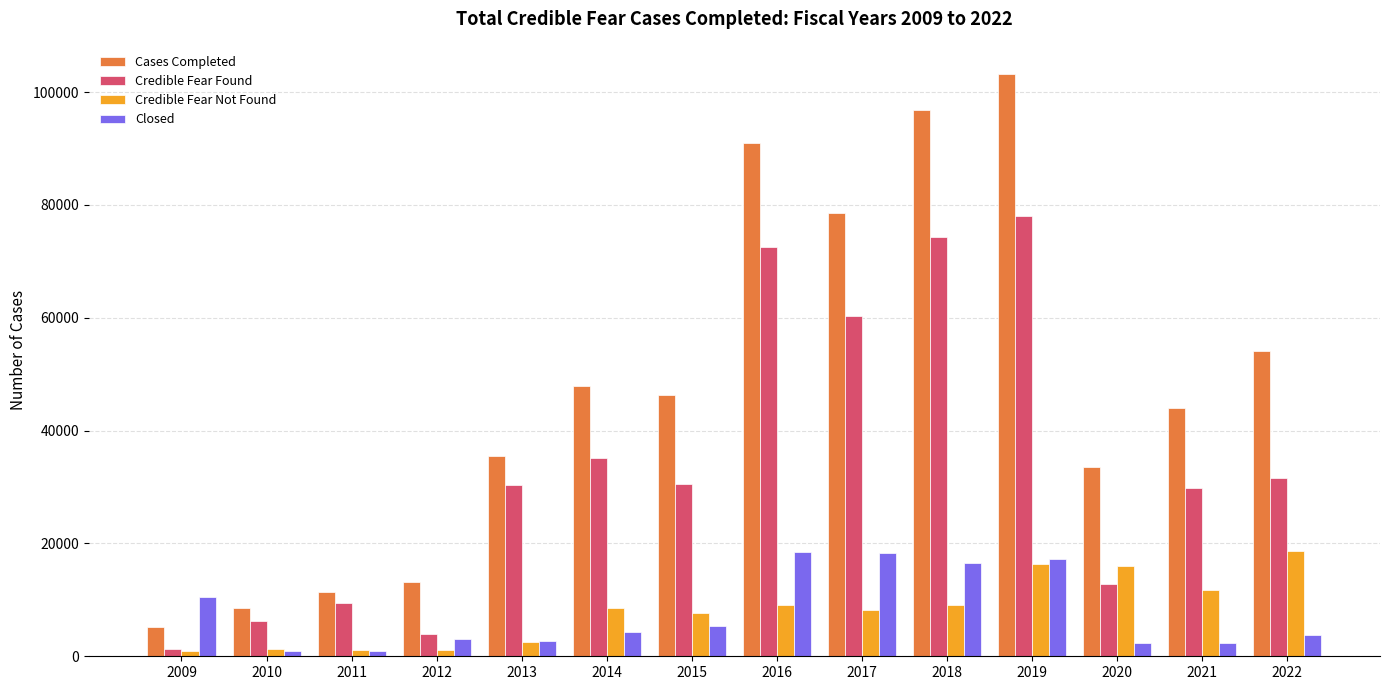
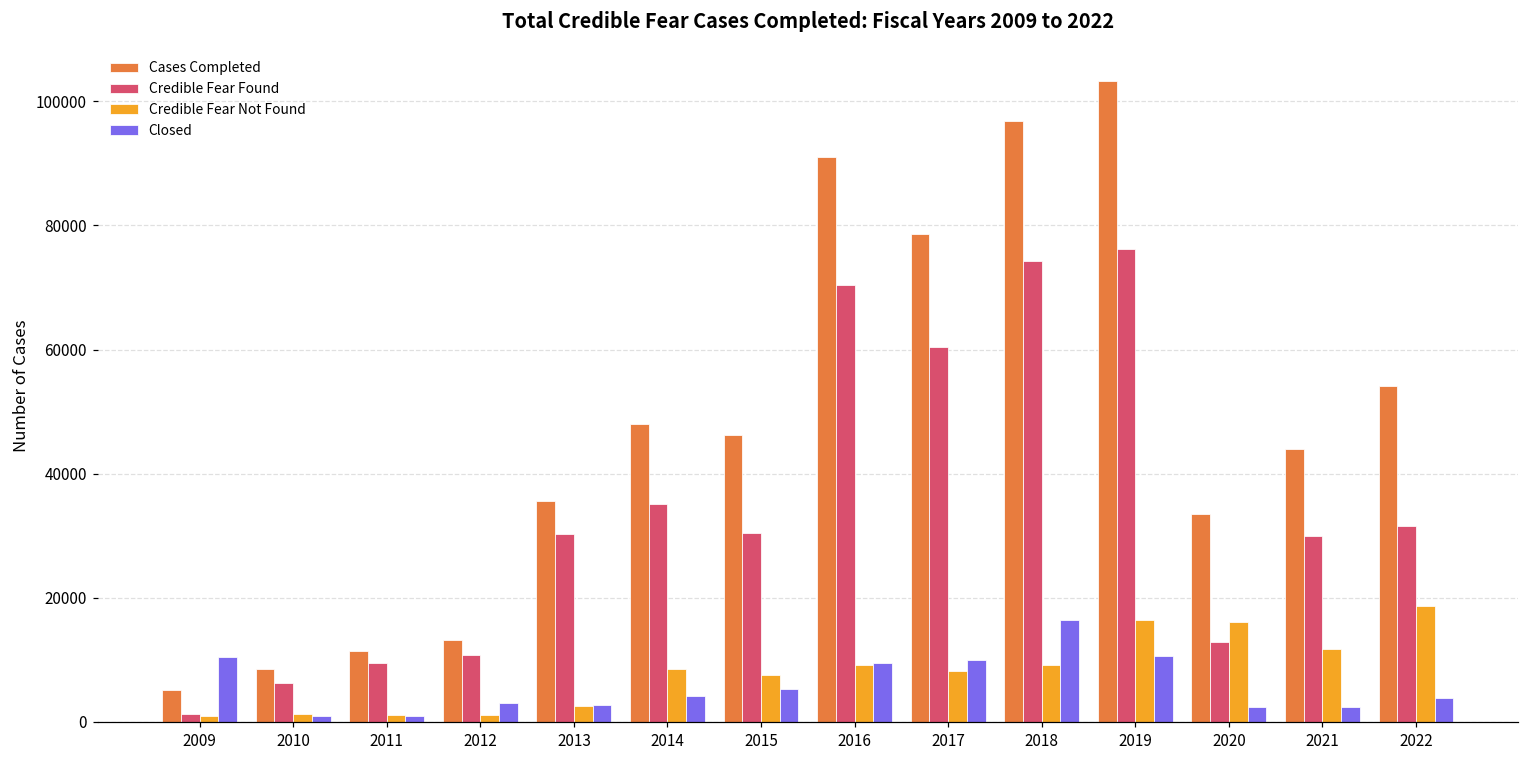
  {
    "Credible Fear Found": {
      "2009": 1000,
      "2010": 6000,
      "2011": 9000,
-     "2012": 4000,
+     "2012": 11000,
      "2013": 30000,
      "2014": 35000,
      "2015": 31000,
-     "2016": 72000,
+     "2016": 70000,
      "2017": 60000,
      "2018": 74000,
-     "2019": 78000,
+     "2019": 76000,
      "2020": 13000,
      "2021": 30000,
      "2022": 32000
    },
    "Closed": {
      "2009": 10000,
      "2010": 1000,
      "2011": 1000,
      "2012": 3000,
      "2013": 3000,
      "2014": 4000,
      "2015": 5000,
-     "2016": 18000,
-     "2017": 18000,
+     "2016": 9000,
+     "2017": 10000,
      "2018": 16000,
-     "2019": 17000,
+     "2019": 11000,
      "2020": 2000,
      "2021": 2000,
      "2022": 4000
    }
  }
